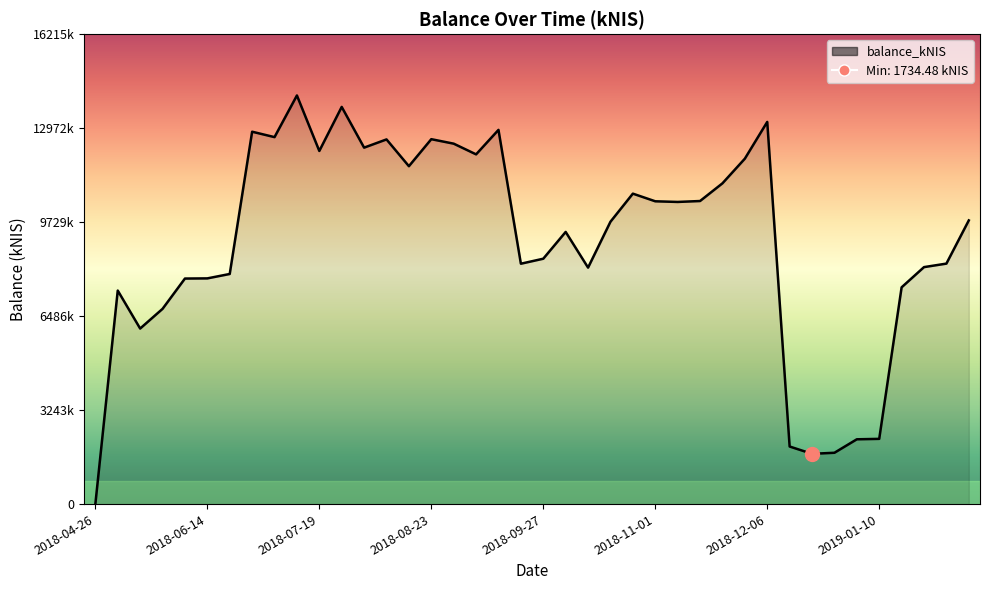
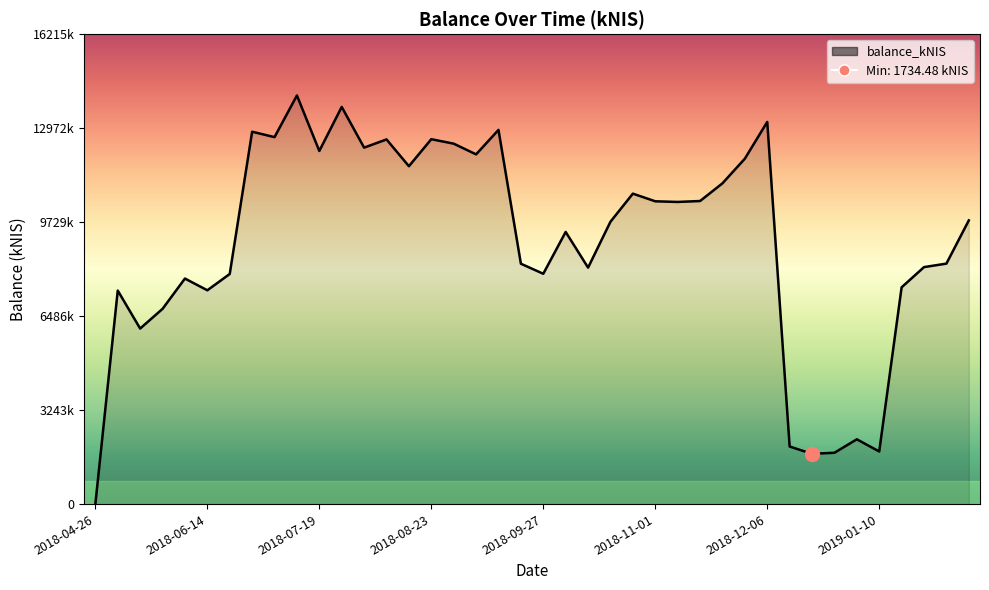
  {
    "balance_kNIS": {
-     "2018-06-14": 7800000,
+     "2018-06-14": 7400000,
      "2018-07-19": 12200000,
      "2018-08-23": 12600000,
-     "2018-09-27": 8500000,
+     "2018-09-27": 7900000,
      "2018-11-01": 10400000,
      "2018-12-06": 13200000,
-     "2019-01-10": 2300000
+     "2019-01-10": 1800000
    }
  }
